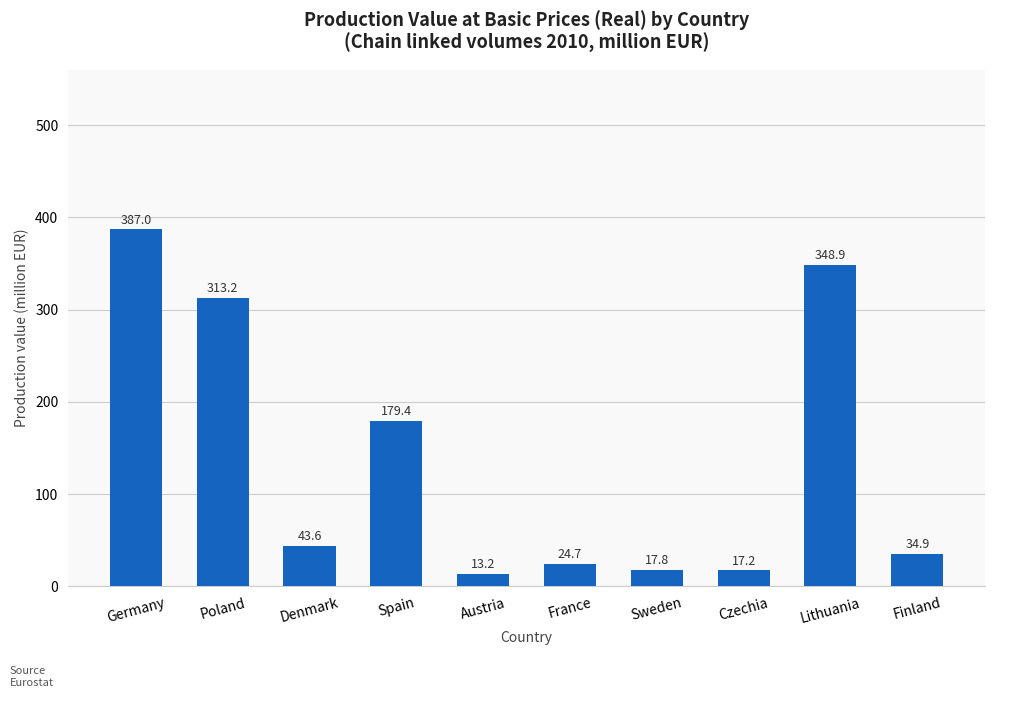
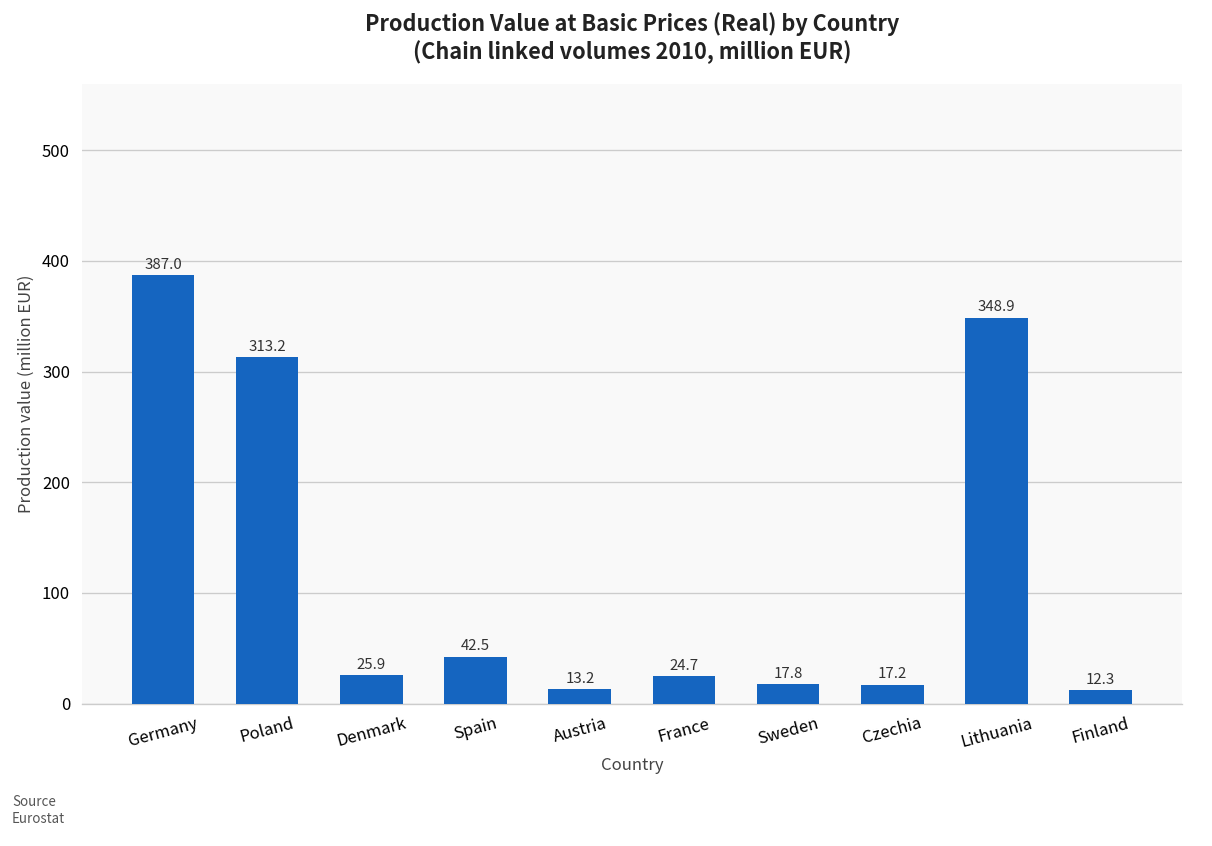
  {
    "Germany": 387.0,
    "Poland": 313.2,
-   "Denmark": 43.6,
-   "Spain": 179.4,
+   "Denmark": 25.9,
+   "Spain": 42.5,
    "Austria": 13.2,
    "France": 24.7,
    "Sweden": 17.8,
    "Czechia": 17.2,
    "Lithuania": 348.9,
-   "Finland": 34.9
+   "Finland": 12.3
  }
